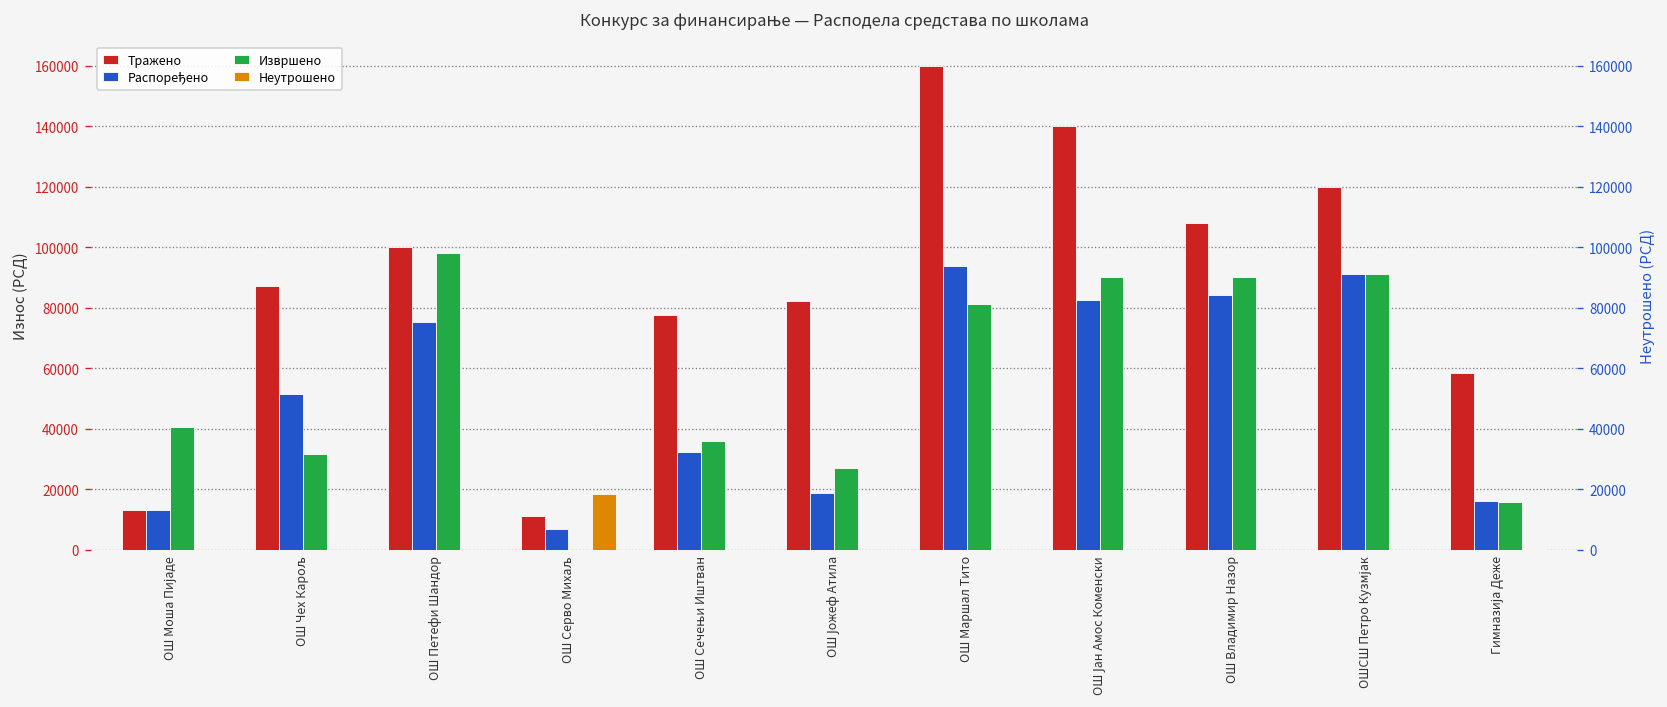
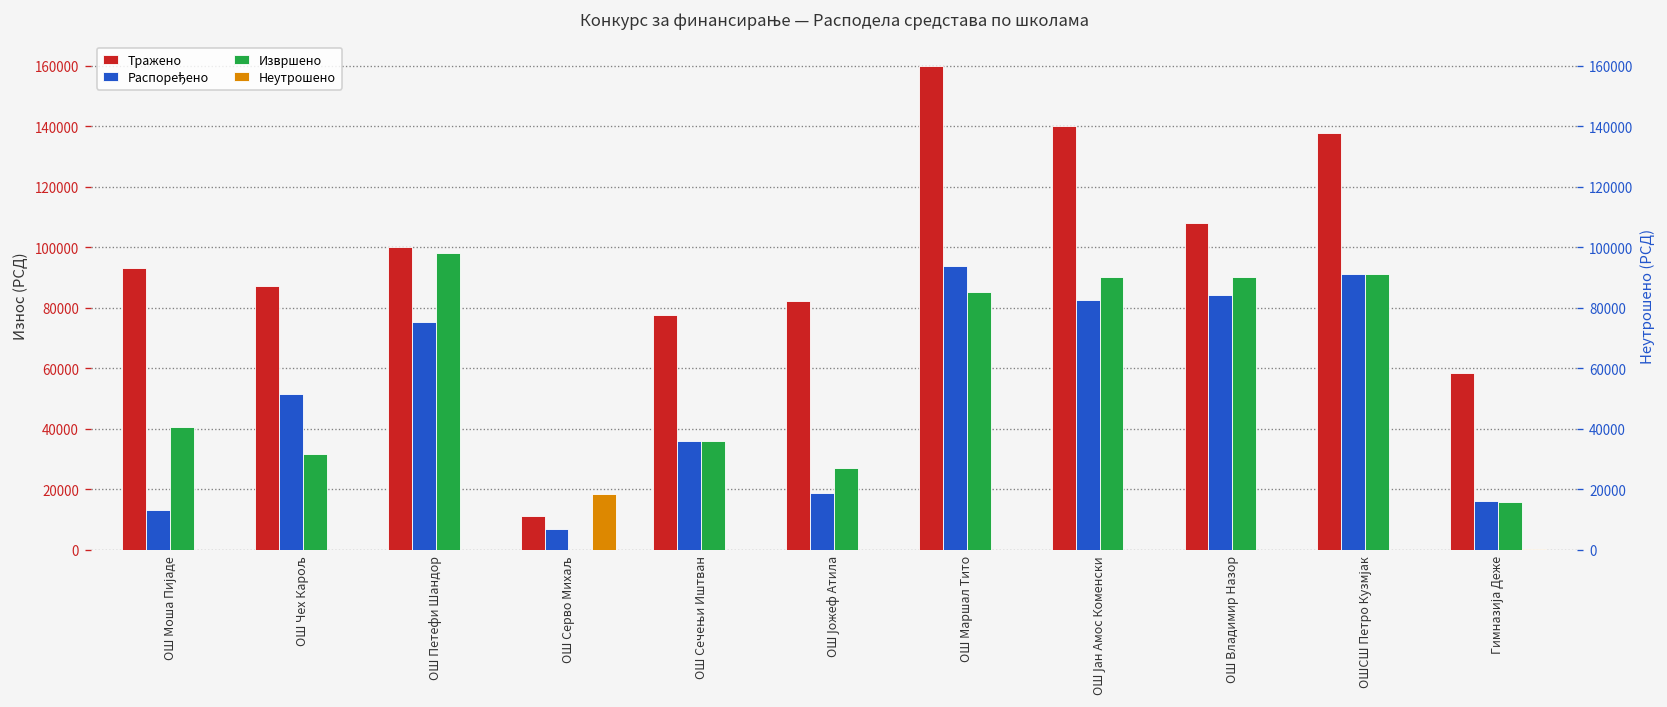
  {
    "Тражено": {
-     "ОШ Моша Пијаде": 13000,
+     "ОШ Моша Пијаде": 93000,
      "ОШ Чех Карољ": 87000,
      "ОШ Петефи Шандор": 100000,
      "ОШ Серво Михаљ": 11000,
      "ОШ Сечењи Иштван": 77000,
      "ОШ Јожеф Атила": 82000,
      "ОШ Маршал Тито": 160000,
      "ОШ Јан Амос Коменски": 140000,
      "ОШ Владимир Назор": 108000,
-     "ОШСШ Петро Кузмјак": 120000,
+     "ОШСШ Петро Кузмјак": 138000,
      "Гимназија Деже": 59000
    },
    "Распоређено": {
      "ОШ Моша Пијаде": 13000,
      "ОШ Чех Карољ": 51000,
      "ОШ Петефи Шандор": 75000,
      "ОШ Серво Михаљ": 7000,
-     "ОШ Сечењи Иштван": 32000,
+     "ОШ Сечењи Иштван": 36000,
      "ОШ Јожеф Атила": 19000,
      "ОШ Маршал Тито": 94000,
      "ОШ Јан Амос Коменски": 83000,
      "ОШ Владимир Назор": 84000,
      "ОШСШ Петро Кузмјак": 91000,
      "Гимназија Деже": 16000
    },
    "Извршено": {
      "ОШ Моша Пијаде": 40000,
      "ОШ Чех Карољ": 32000,
      "ОШ Петефи Шандор": 98000,
      "ОШ Серво Михаљ": 0,
      "ОШ Сечењи Иштван": 36000,
      "ОШ Јожеф Атила": 27000,
-     "ОШ Маршал Тито": 81000,
+     "ОШ Маршал Тито": 85000,
      "ОШ Јан Амос Коменски": 90000,
      "ОШ Владимир Назор": 90000,
      "ОШСШ Петро Кузмјак": 91000,
      "Гимназија Деже": 16000
    },
    "Неутрошено": {
      "ОШ Моша Пијаде": 0,
      "ОШ Чех Карољ": 0,
      "ОШ Петефи Шандор": 0,
      "ОШ Серво Михаљ": 18000,
      "ОШ Сечењи Иштван": 0,
      "ОШ Јожеф Атила": 0,
      "ОШ Маршал Тито": 0,
      "ОШ Јан Амос Коменски": 0,
      "ОШ Владимир Назор": 0,
      "ОШСШ Петро Кузмјак": 0
    }
  }
